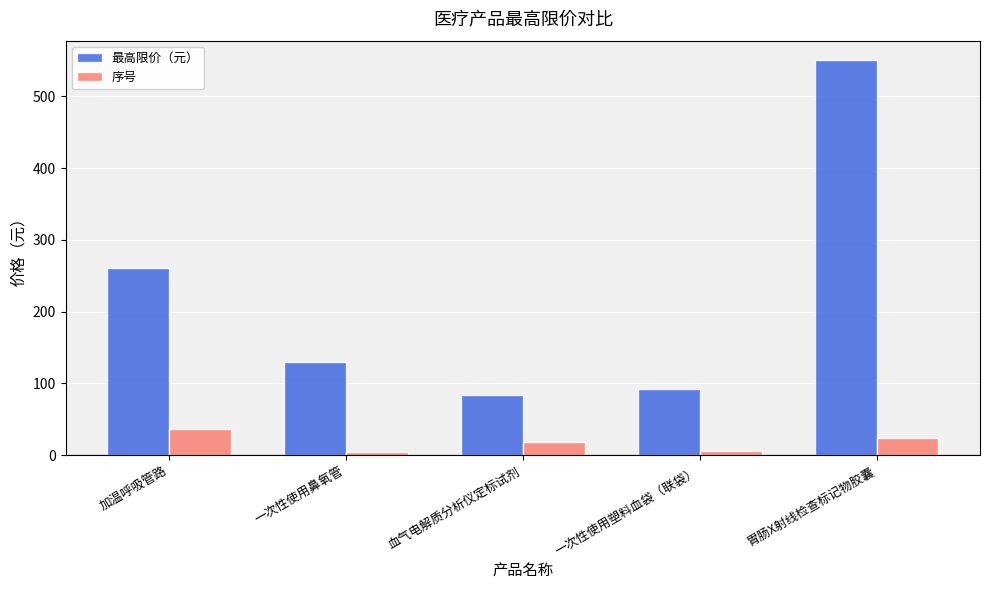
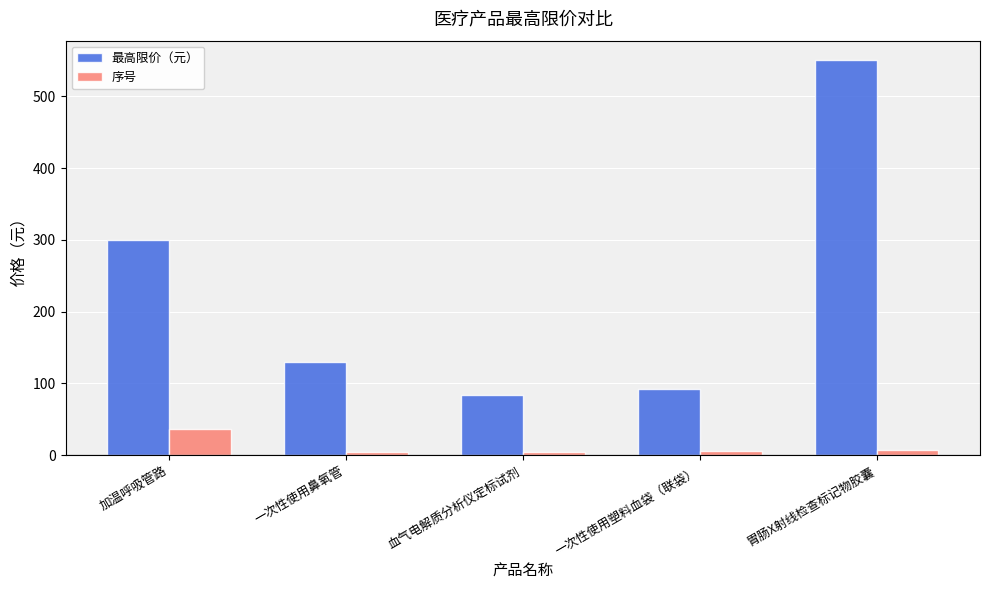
  {
    "最高限价（元）": {
-     "加温呼吸管路": 260,
+     "加温呼吸管路": 300,
      "一次性使用鼻氧管": 130,
      "血气电解质分析仪定标试剂": 80,
      "一次性使用塑料血袋（联袋）": 90,
      "胃肠X射线检查标记物胶囊": 550
    },
    "序号": {
      "加温呼吸管路": 40,
      "一次性使用鼻氧管": 0,
-     "血气电解质分析仪定标试剂": 20,
+     "血气电解质分析仪定标试剂": 10,
      "一次性使用塑料血袋（联袋）": 10,
-     "胃肠X射线检查标记物胶囊": 20
+     "胃肠X射线检查标记物胶囊": 10
    }
  }
